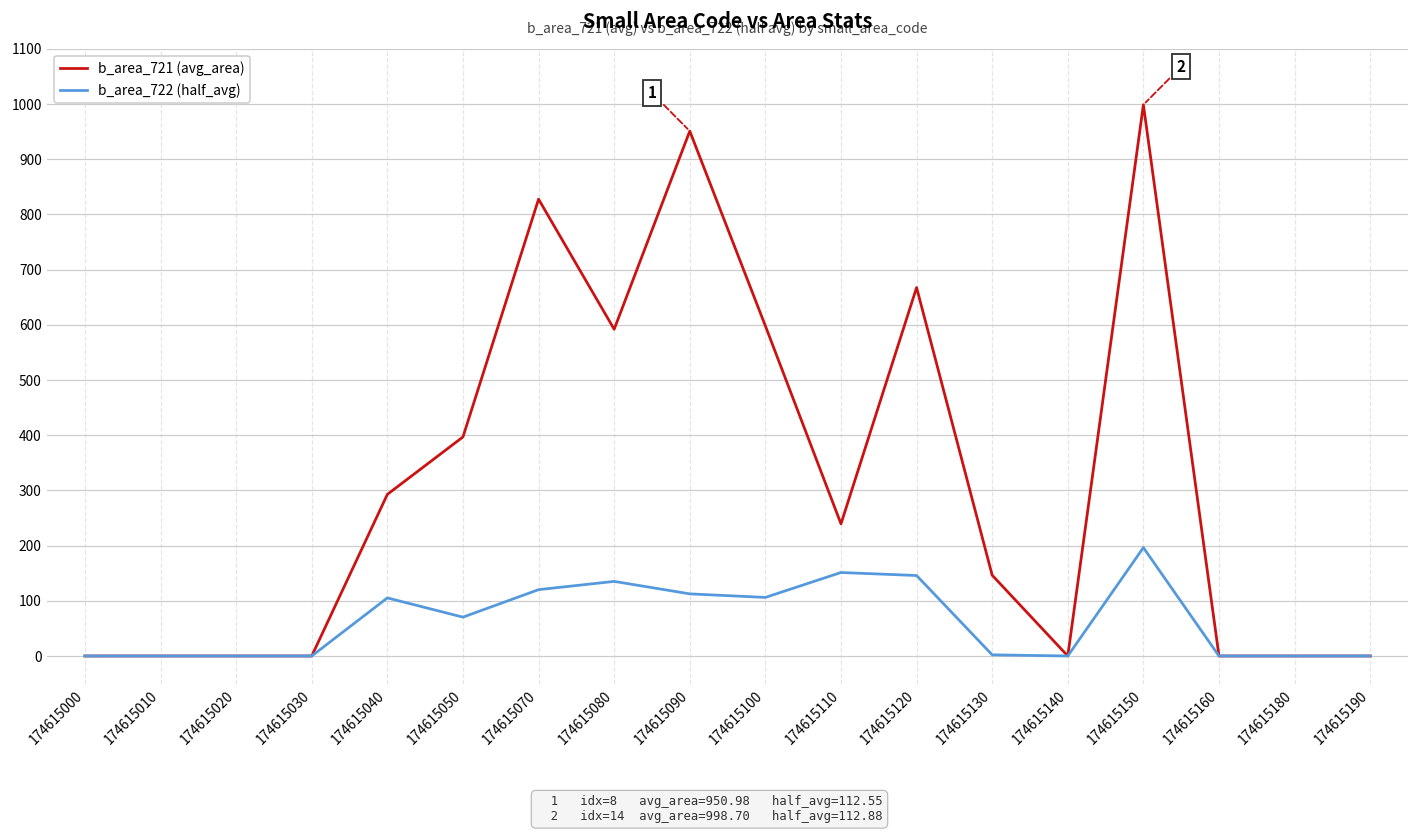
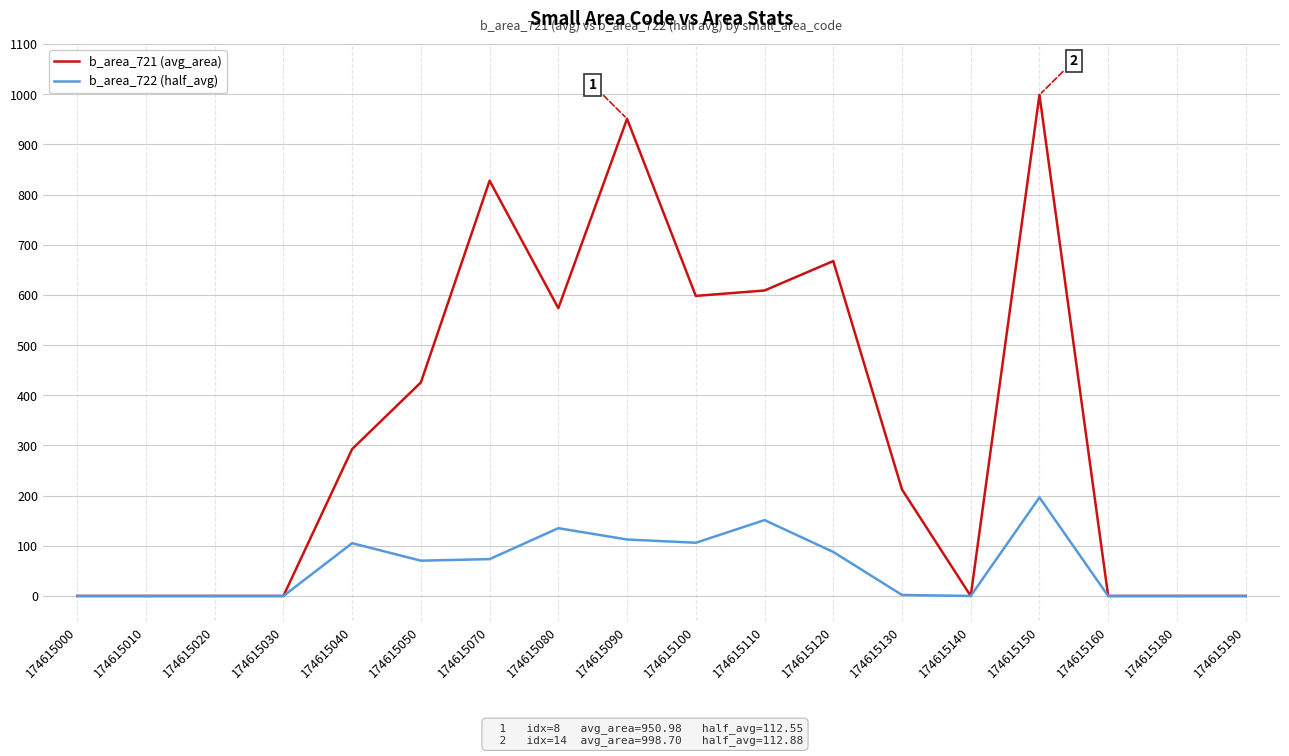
  {
    "b_area_721 (avg_area)": {
      "174615040": 290,
-     "174615050": 400,
+     "174615050": 430,
      "174615070": 830,
-     "174615080": 590,
+     "174615080": 570,
      "174615100": 600,
-     "174615110": 240,
+     "174615110": 610,
      "174615120": 670,
-     "174615130": 150
+     "174615130": 210
    },
    "b_area_722 (half_avg)": {
      "174615040": 110,
      "174615050": 70,
-     "174615070": 120,
+     "174615070": 70,
      "174615080": 140,
      "174615090": 110,
      "174615100": 110,
      "174615110": 150,
-     "174615120": 150,
+     "174615120": 90,
      "174615130": 0,
      "174615150": 200
    }
  }
